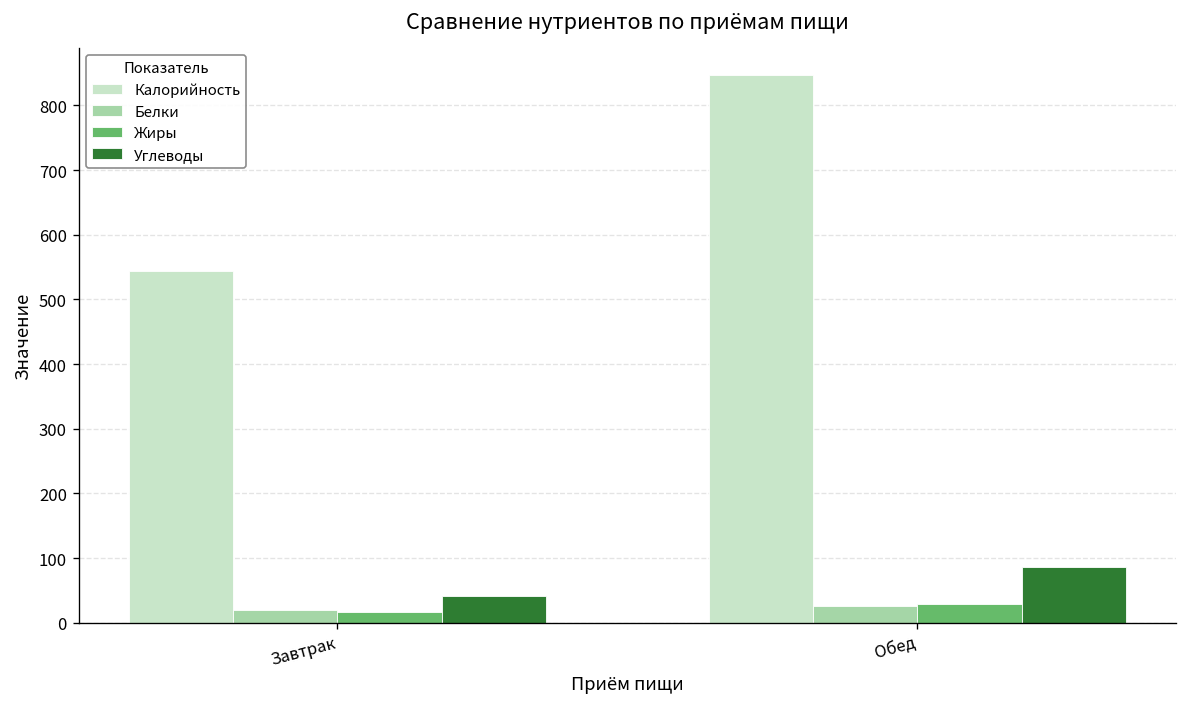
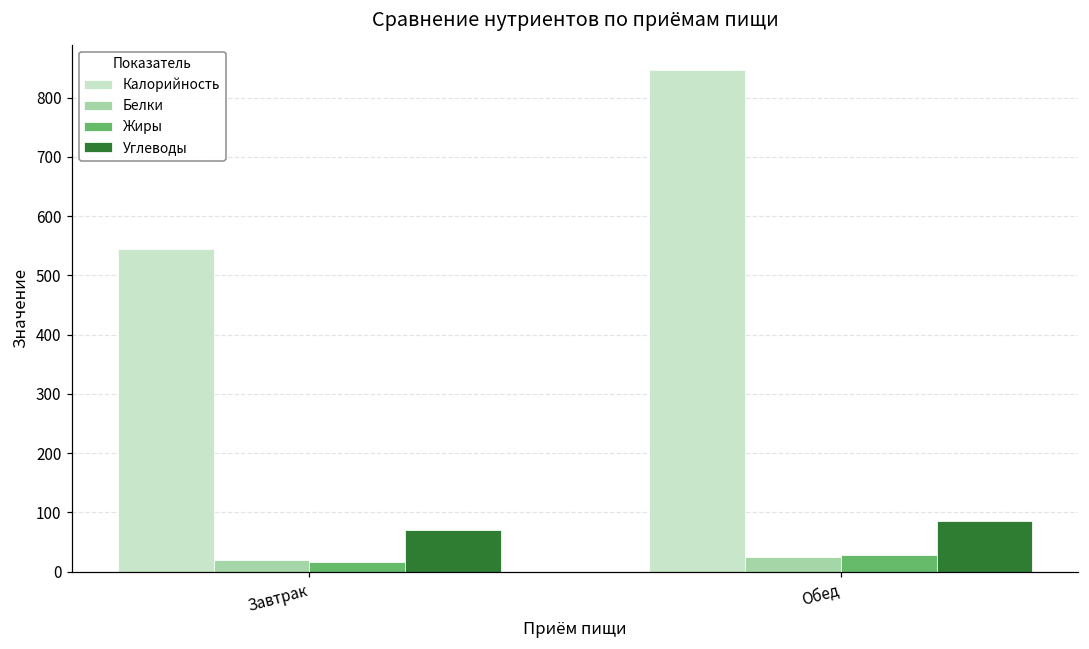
  {
    "Жиры": {
      "Завтрак": 20,
      "Обед": 30
    },
    "Углеводы": {
-     "Завтрак": 40,
+     "Завтрак": 70,
      "Обед": 90
    }
  }
